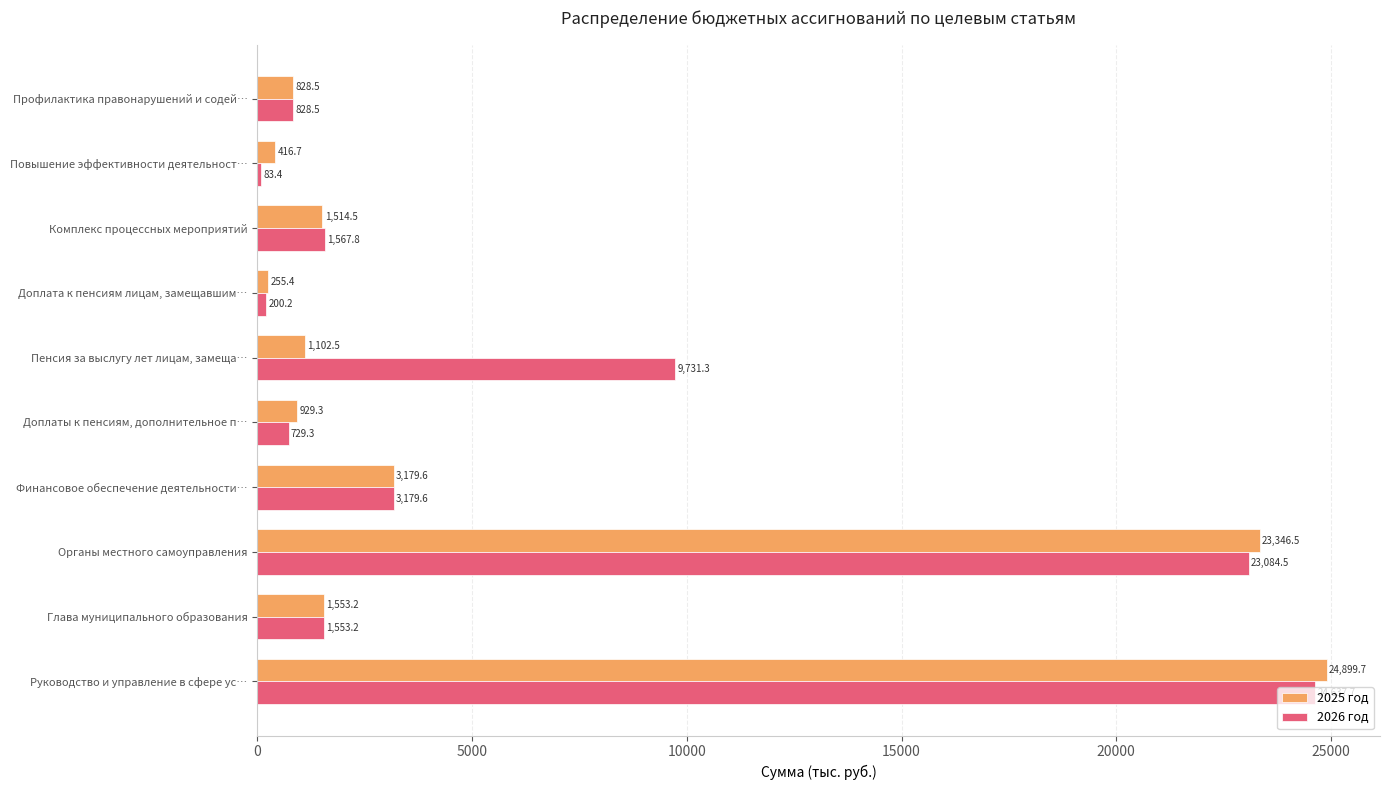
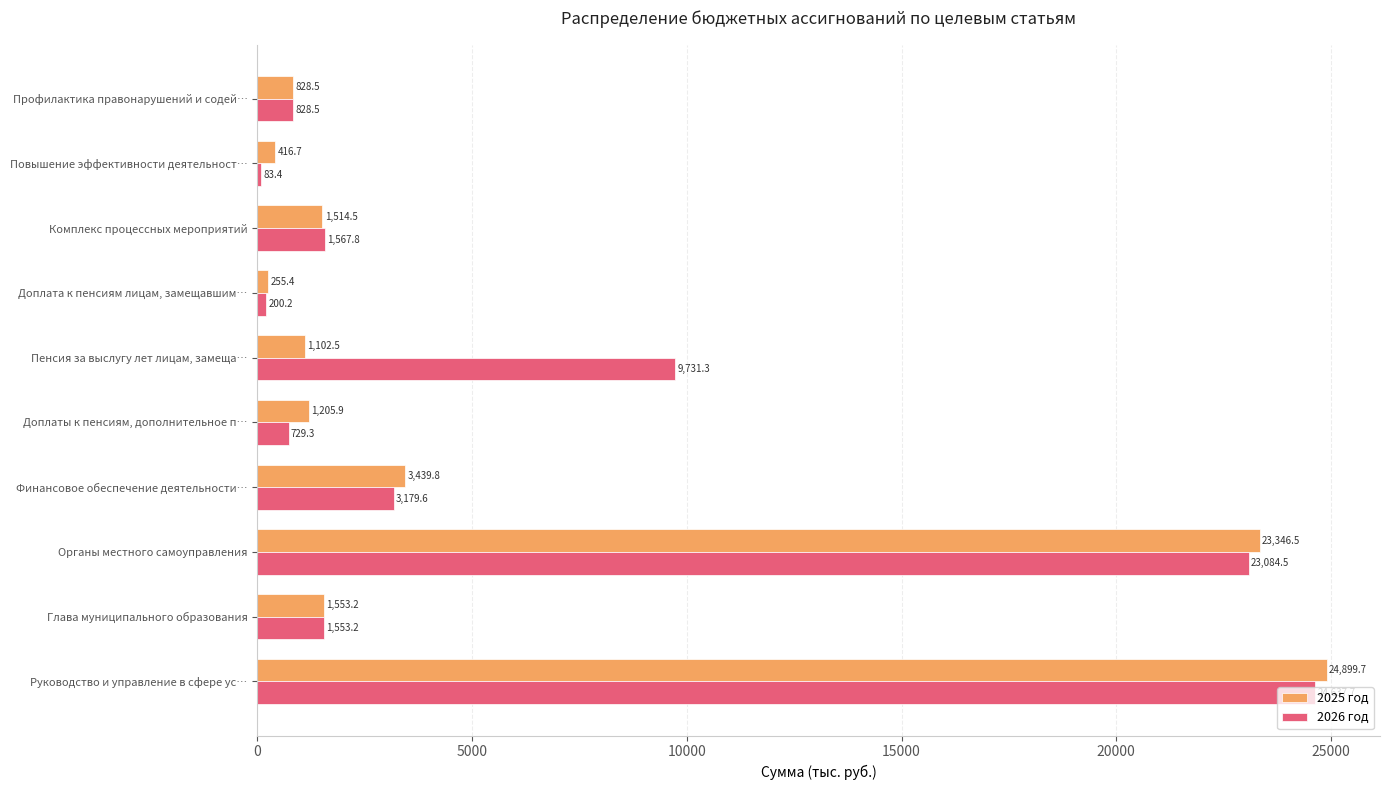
  {
    "2025 год": {
      "Профилактика правонарушений и содей…": "828.5",
      "Повышение эффективности деятельност…": "416.7",
      "Комплекс процессных мероприятий": "1,514.5",
      "Доплата к пенсиям лицам, замещавшим…": "255.4",
      "Пенсия за выслугу лет лицам, замеща…": "1,102.5",
-     "Доплаты к пенсиям, дополнительное п…": "929.3",
-     "Финансовое обеспечение деятельности…": "3,179.6",
+     "Доплаты к пенсиям, дополнительное п…": "1,205.9",
+     "Финансовое обеспечение деятельности…": "3,439.8",
      "Органы местного самоуправления": "23,346.5",
      "Глава муниципального образования": "1,553.2",
      "Руководство и управление в сфере ус…": "24,899.7"
    },
    "2026 год": {
      "Профилактика правонарушений и содей…": "828.5",
      "Повышение эффективности деятельност…": "83.4",
      "Комплекс процессных мероприятий": "1,567.8",
      "Доплата к пенсиям лицам, замещавшим…": "200.2",
      "Пенсия за выслугу лет лицам, замеща…": "9,731.3",
      "Доплаты к пенсиям, дополнительное п…": "729.3",
      "Финансовое обеспечение деятельности…": "3,179.6",
      "Органы местного самоуправления": "23,084.5",
      "Глава муниципального образования": "1,553.2"
    }
  }
